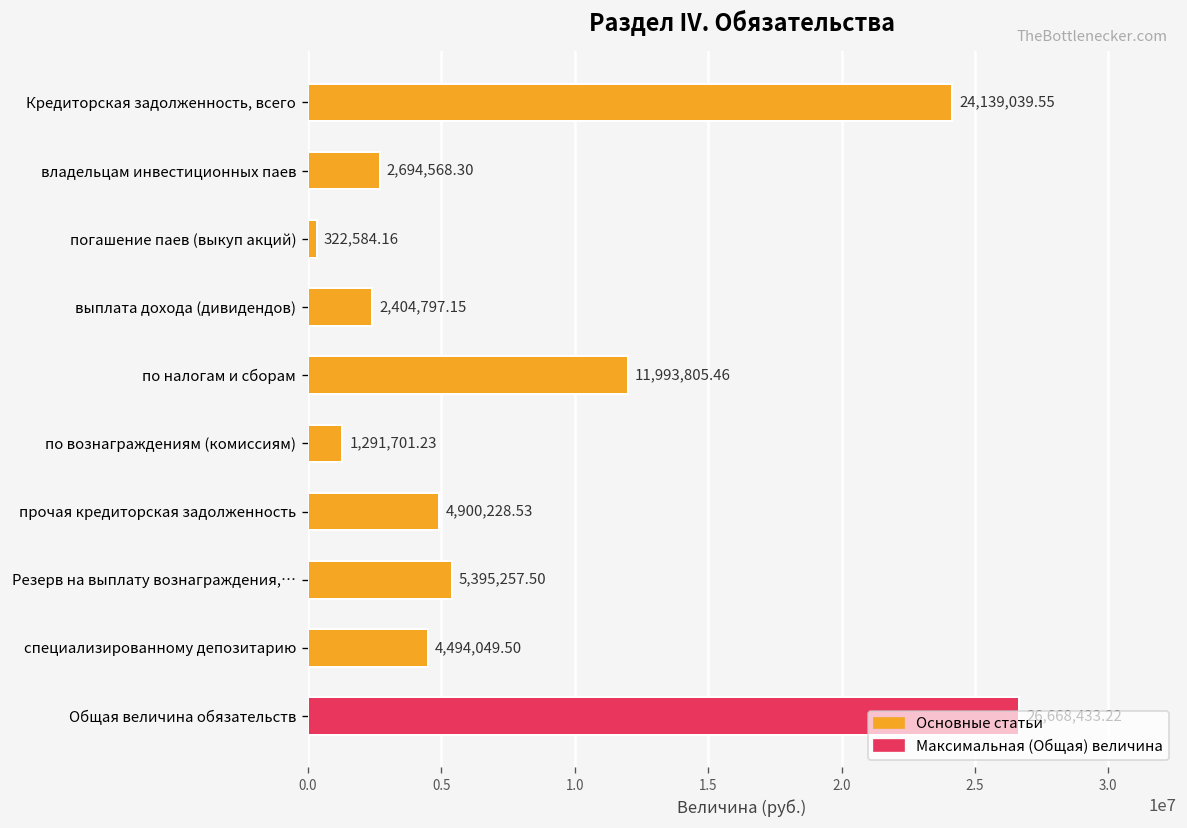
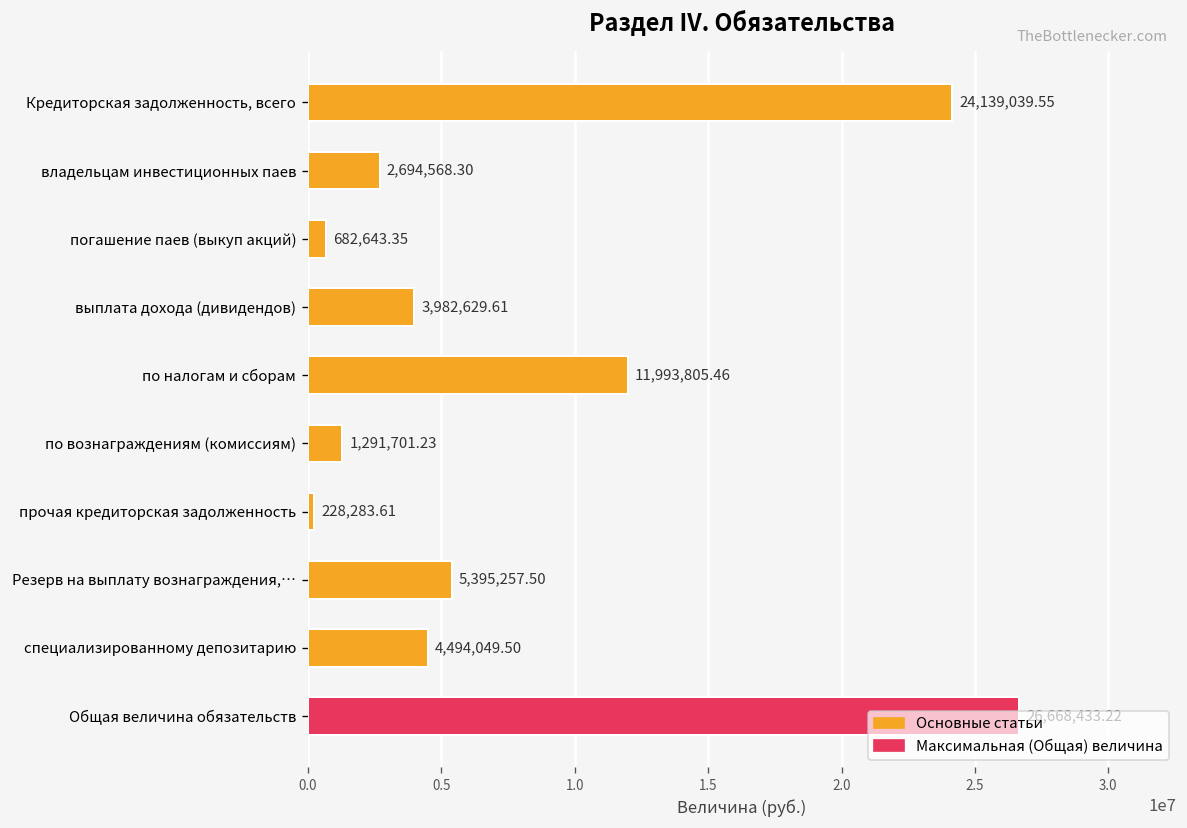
  {
    "Кредиторская задолженность, всего": "24,139,039.55",
    "владельцам инвестиционных паев": "2,694,568.30",
-   "погашение паев (выкуп акций)": "322,584.16",
-   "выплата дохода (дивидендов)": "2,404,797.15",
+   "погашение паев (выкуп акций)": "682,643.35",
+   "выплата дохода (дивидендов)": "3,982,629.61",
    "по налогам и сборам": "11,993,805.46",
    "по вознаграждениям (комиссиям)": "1,291,701.23",
-   "прочая кредиторская задолженность": "4,900,228.53",
+   "прочая кредиторская задолженность": "228,283.61",
    "Резерв на выплату вознаграждения,…": "5,395,257.50",
    "специализированному депозитарию": "4,494,049.50"
  }
